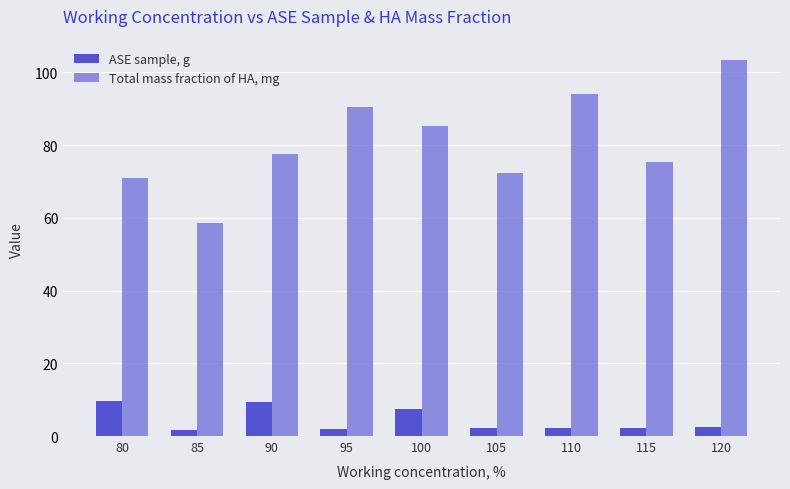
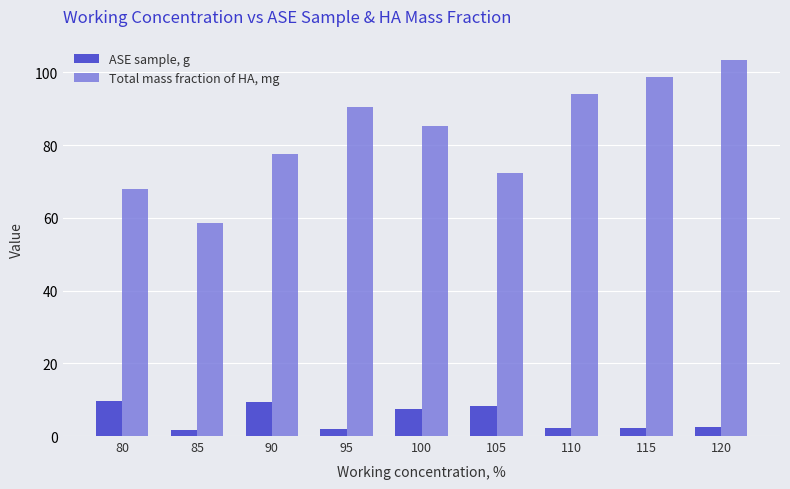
  {
    "ASE sample, g": {
      "80": 10,
      "85": 2,
      "90": 9,
      "95": 2,
      "100": 8,
-     "105": 2,
+     "105": 8,
      "110": 2,
      "115": 2,
      "120": 2
    },
    "Total mass fraction of HA, mg": {
-     "80": 71,
+     "80": 68,
      "85": 59,
      "90": 78,
      "95": 90,
      "100": 85,
      "105": 72,
      "110": 94,
-     "115": 75,
+     "115": 99,
      "120": 103
    }
  }
